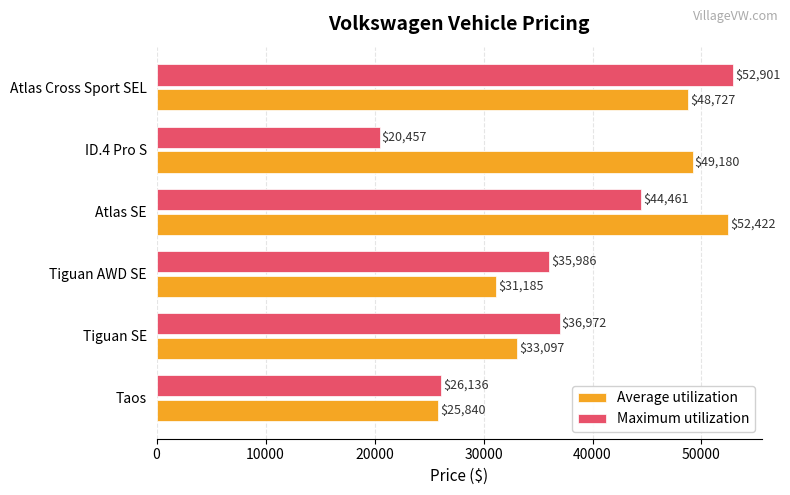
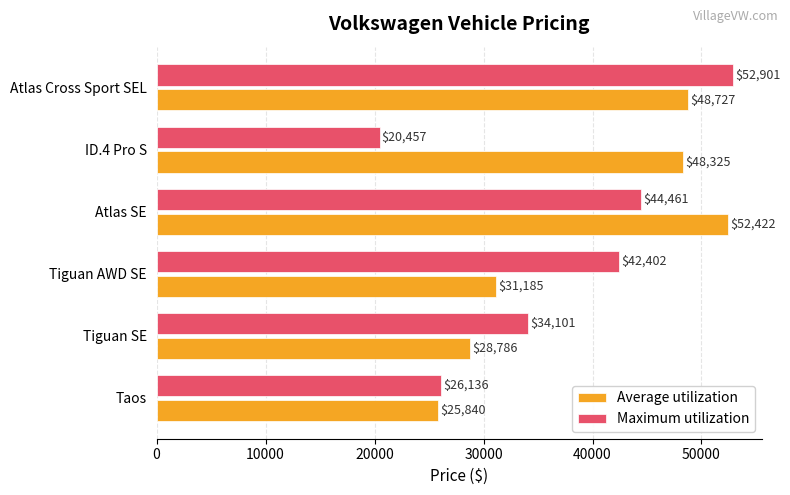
  {
    "Average utilization": {
      "Atlas Cross Sport SEL": "$48,727",
-     "ID.4 Pro S": "$49,180",
+     "ID.4 Pro S": "$48,325",
      "Atlas SE": "$52,422",
      "Tiguan AWD SE": "$31,185",
-     "Tiguan SE": "$33,097",
+     "Tiguan SE": "$28,786",
      "Taos": "$25,840"
    },
    "Maximum utilization": {
      "Atlas Cross Sport SEL": "$52,901",
      "ID.4 Pro S": "$20,457",
      "Atlas SE": "$44,461",
-     "Tiguan AWD SE": "$35,986",
-     "Tiguan SE": "$36,972",
+     "Tiguan AWD SE": "$42,402",
+     "Tiguan SE": "$34,101",
      "Taos": "$26,136"
    }
  }
